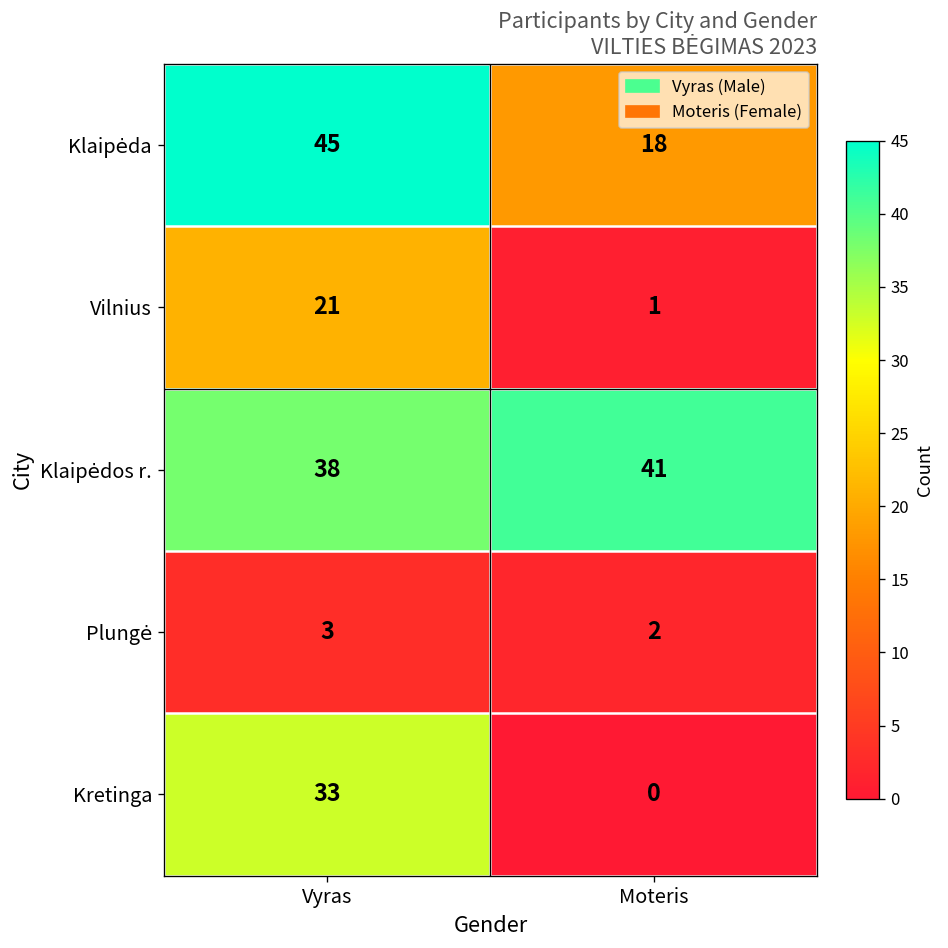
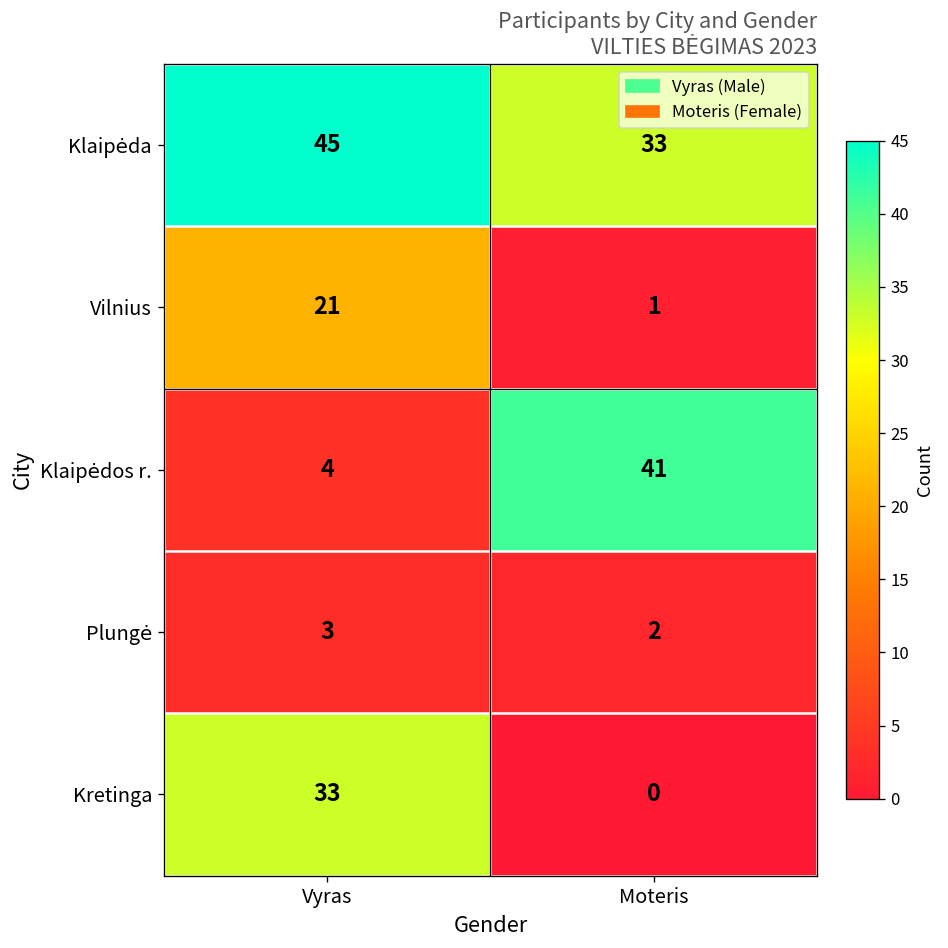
  {
    "Klaipėda": {
      "Vyras": 45,
-     "Moteris": 18
+     "Moteris": 33
    },
    "Vilnius": {
      "Vyras": 21,
      "Moteris": 1
    },
    "Klaipėdos r.": {
-     "Vyras": 38,
+     "Vyras": 4,
      "Moteris": 41
    },
    "Plungė": {
      "Vyras": 3,
      "Moteris": 2
    },
    "Kretinga": {
      "Vyras": 33,
      "Moteris": 0
    }
  }
